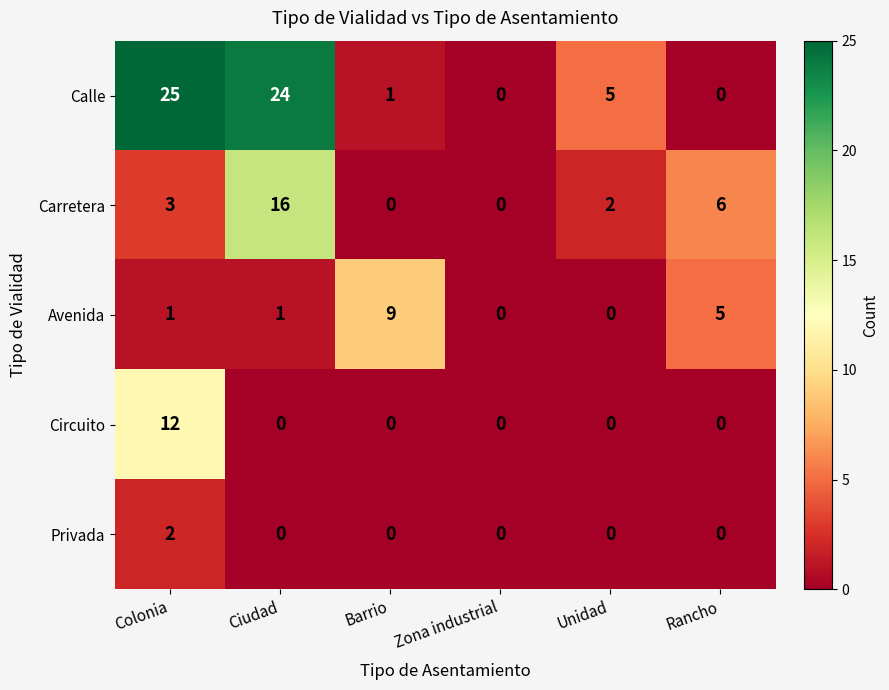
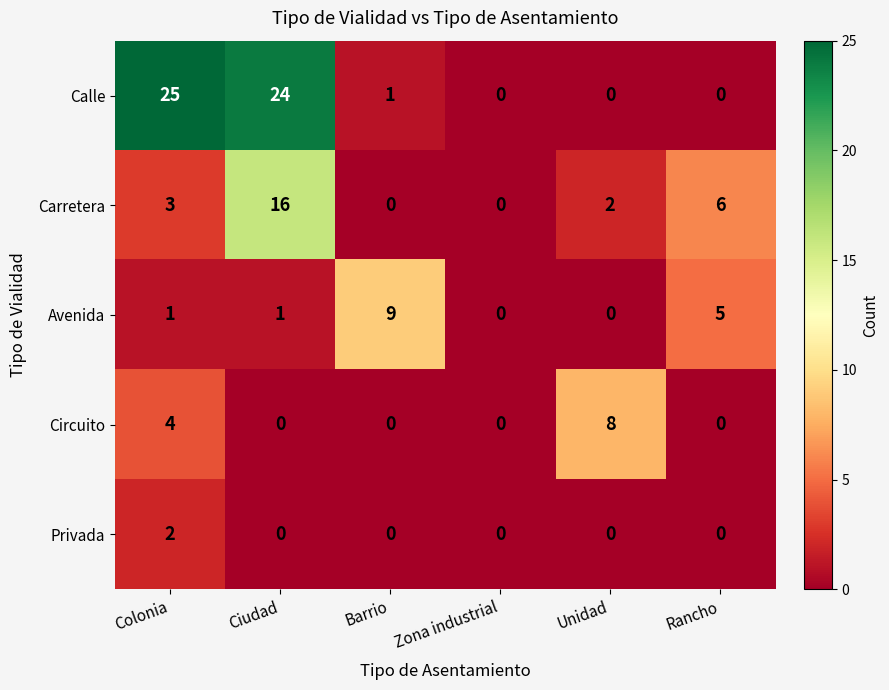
  {
    "Calle": {
      "Colonia": 25,
      "Ciudad": 24,
      "Barrio": 1,
      "Zona industrial": 0,
-     "Unidad": 5,
+     "Unidad": 0,
      "Rancho": 0
    },
    "Carretera": {
      "Colonia": 3,
      "Ciudad": 16,
      "Barrio": 0,
      "Zona industrial": 0,
      "Unidad": 2,
      "Rancho": 6
    },
    "Avenida": {
      "Colonia": 1,
      "Ciudad": 1,
      "Barrio": 9,
      "Zona industrial": 0,
      "Unidad": 0,
      "Rancho": 5
    },
    "Circuito": {
-     "Colonia": 12,
+     "Colonia": 4,
      "Ciudad": 0,
      "Barrio": 0,
      "Zona industrial": 0,
-     "Unidad": 0,
+     "Unidad": 8,
      "Rancho": 0
    },
    "Privada": {
      "Colonia": 2,
      "Ciudad": 0,
      "Barrio": 0,
      "Zona industrial": 0,
      "Unidad": 0,
      "Rancho": 0
    }
  }
